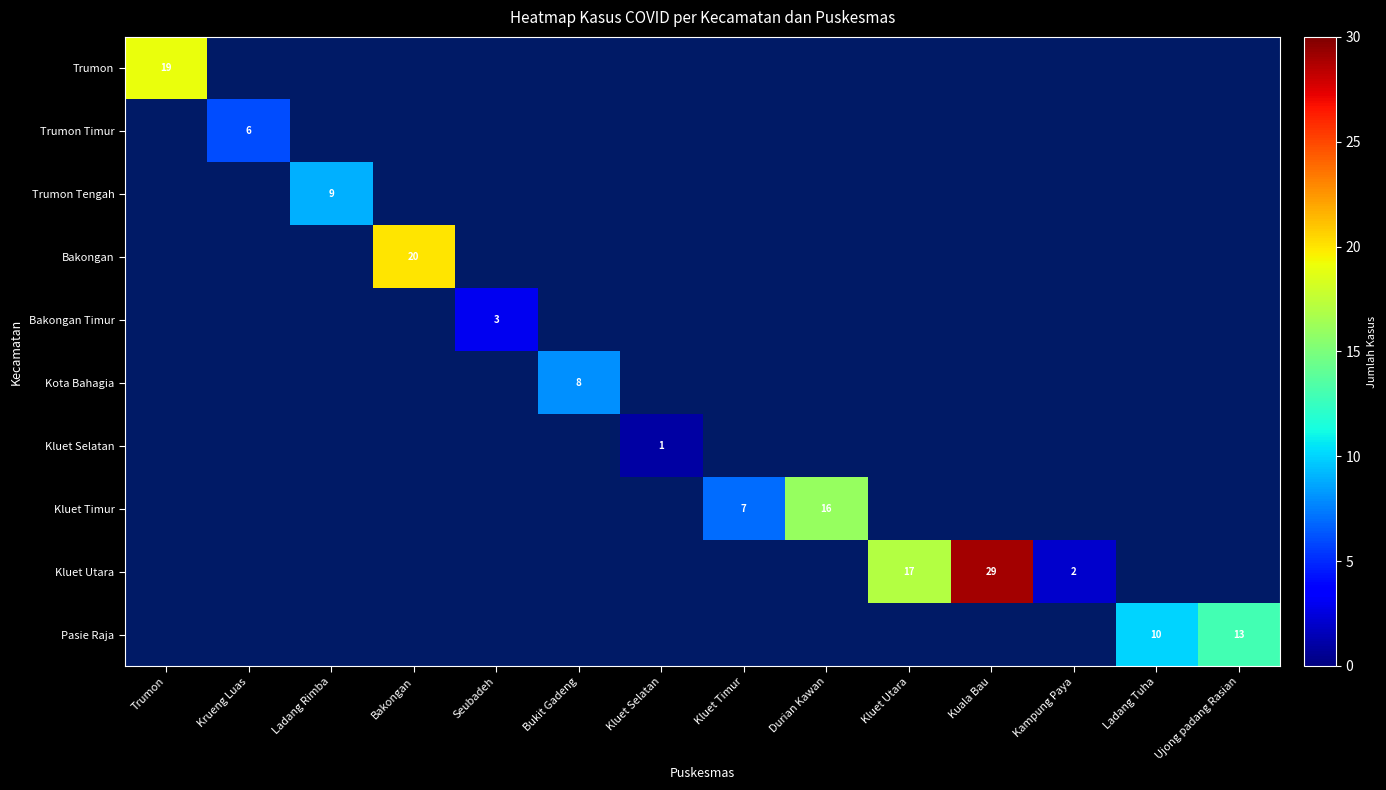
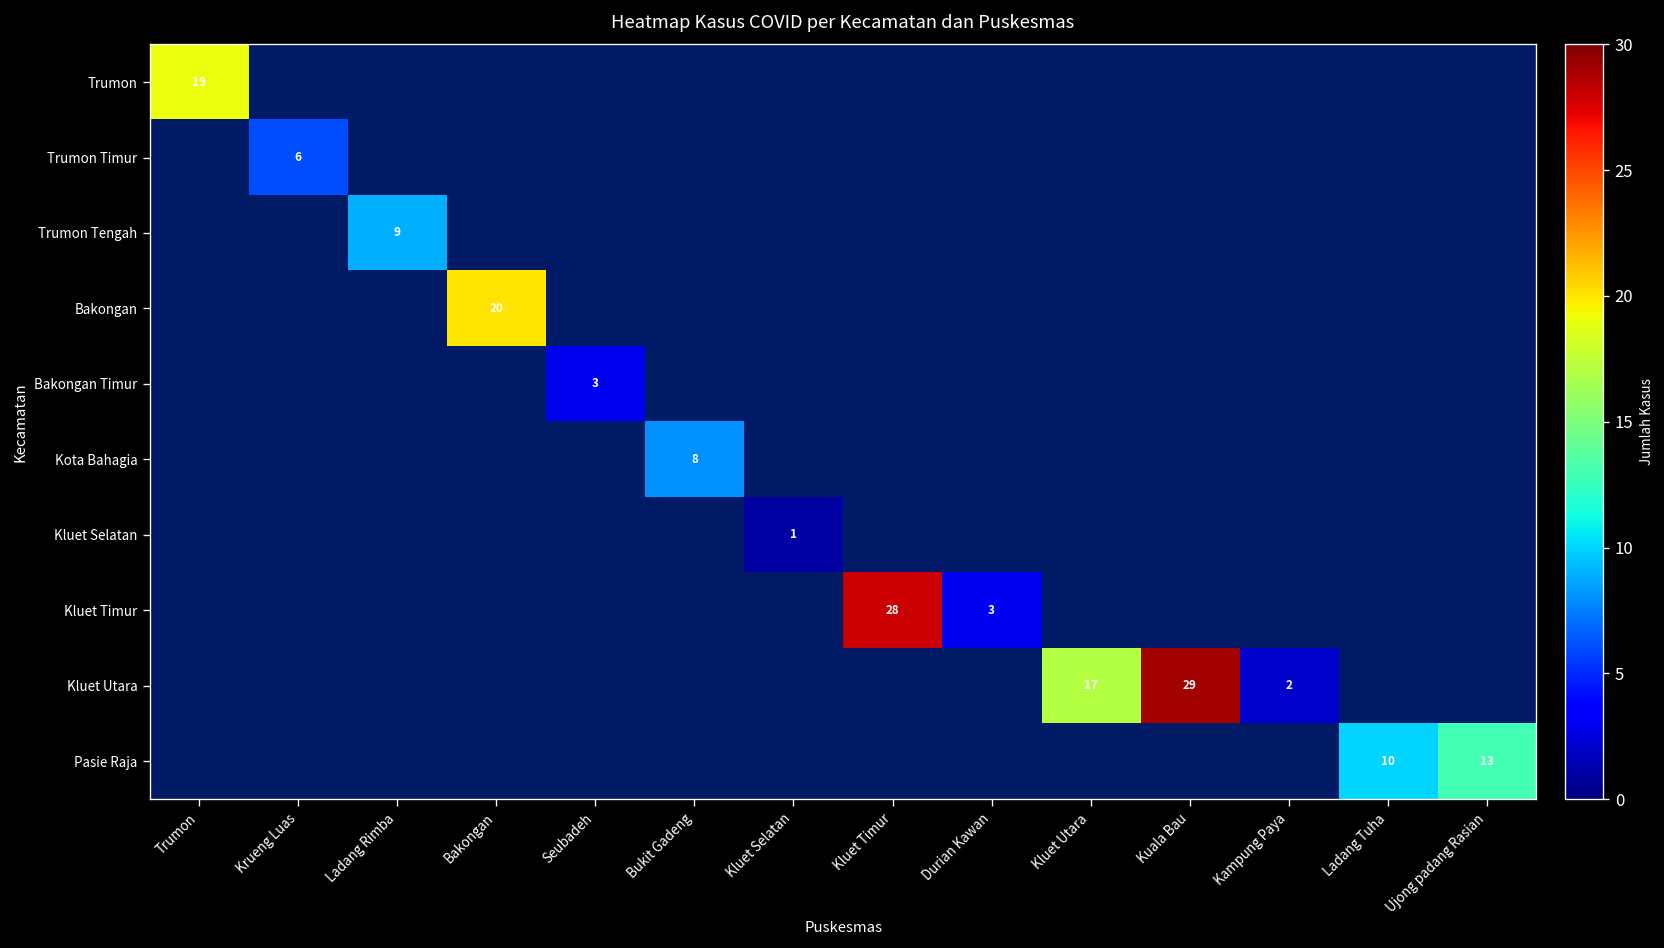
  {
    "Trumon": {
      "Trumon": 19
    },
    "Trumon Timur": {
      "Krueng Luas": 6
    },
    "Trumon Tengah": {
      "Ladang Rimba": 9
    },
    "Bakongan": {
      "Bakongan": 20
    },
    "Bakongan Timur": {
      "Seubadeh": 3
    },
    "Kota Bahagia": {
      "Bukit Gadeng": 8
    },
    "Kluet Selatan": {
      "Kluet Selatan": 1
    },
    "Kluet Timur": {
-     "Kluet Timur": 7,
-     "Durian Kawan": 16
+     "Kluet Timur": 28,
+     "Durian Kawan": 3
    },
    "Kluet Utara": {
      "Kluet Utara": 17,
      "Kuala Bau": 29,
      "Kampung Paya": 2
    },
    "Pasie Raja": {
      "Ladang Tuha": 10,
      "Ujong padang Rasian": 13
    }
  }
